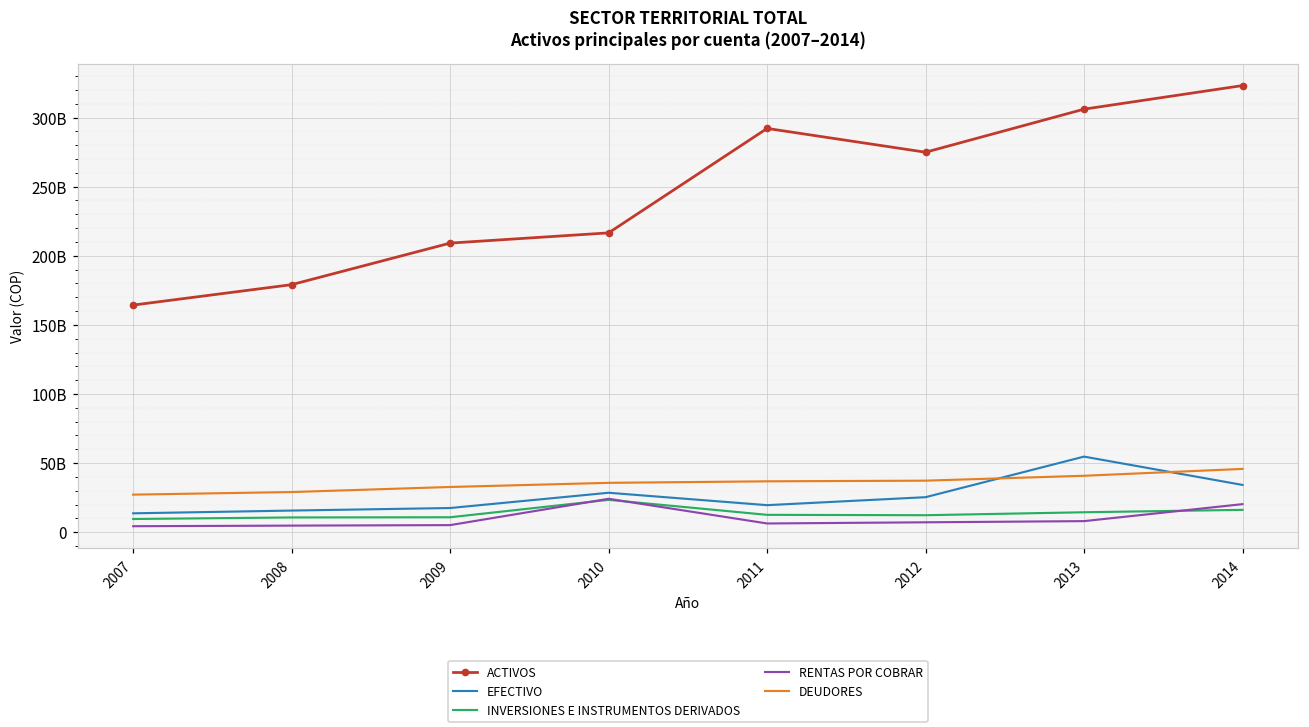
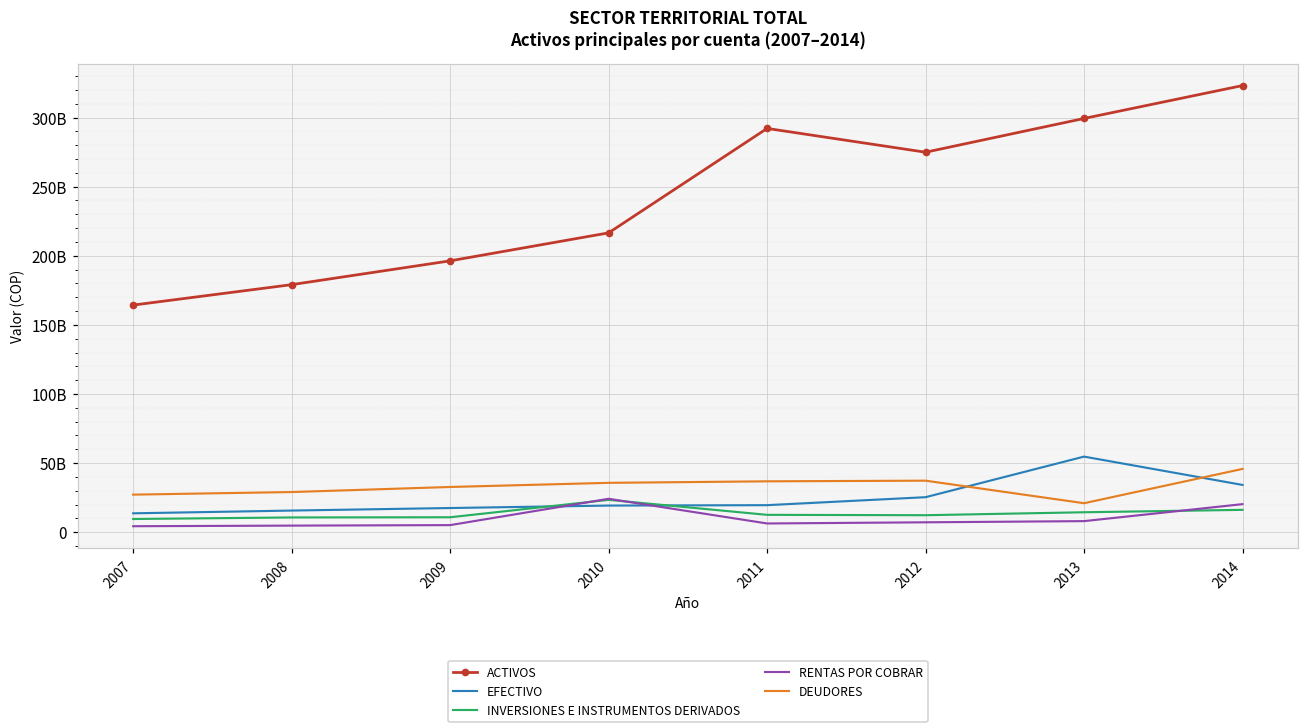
  {
    "ACTIVOS": {
      "2007": 164000000000,
      "2008": 179000000000,
-     "2009": 209000000000,
+     "2009": 196000000000,
      "2010": 217000000000,
      "2011": 292000000000,
      "2012": 275000000000,
-     "2013": 306000000000,
+     "2013": 299000000000,
      "2014": 323000000000
    },
    "EFECTIVO": {
      "2007": 14000000000,
      "2008": 16000000000,
      "2009": 17000000000,
-     "2010": 29000000000,
+     "2010": 19000000000,
      "2011": 20000000000,
      "2012": 25000000000,
      "2013": 55000000000,
      "2014": 34000000000
    },
    "INVERSIONES E INSTRUMENTOS DERIVADOS": {
      "2007": 10000000000,
      "2008": 11000000000,
      "2009": 11000000000,
      "2011": 13000000000,
      "2012": 12000000000,
      "2013": 14000000000,
      "2014": 16000000000
    },
    "RENTAS POR COBRAR": {
      "2007": 4000000000,
      "2008": 5000000000,
      "2009": 5000000000,
      "2011": 6000000000,
      "2012": 7000000000,
      "2013": 8000000000,
      "2014": 20000000000
    },
    "DEUDORES": {
      "2007": 27000000000,
      "2008": 29000000000,
      "2009": 33000000000,
      "2010": 36000000000,
      "2011": 37000000000,
      "2012": 37000000000,
-     "2013": 41000000000,
+     "2013": 21000000000,
      "2014": 46000000000
    }
  }
